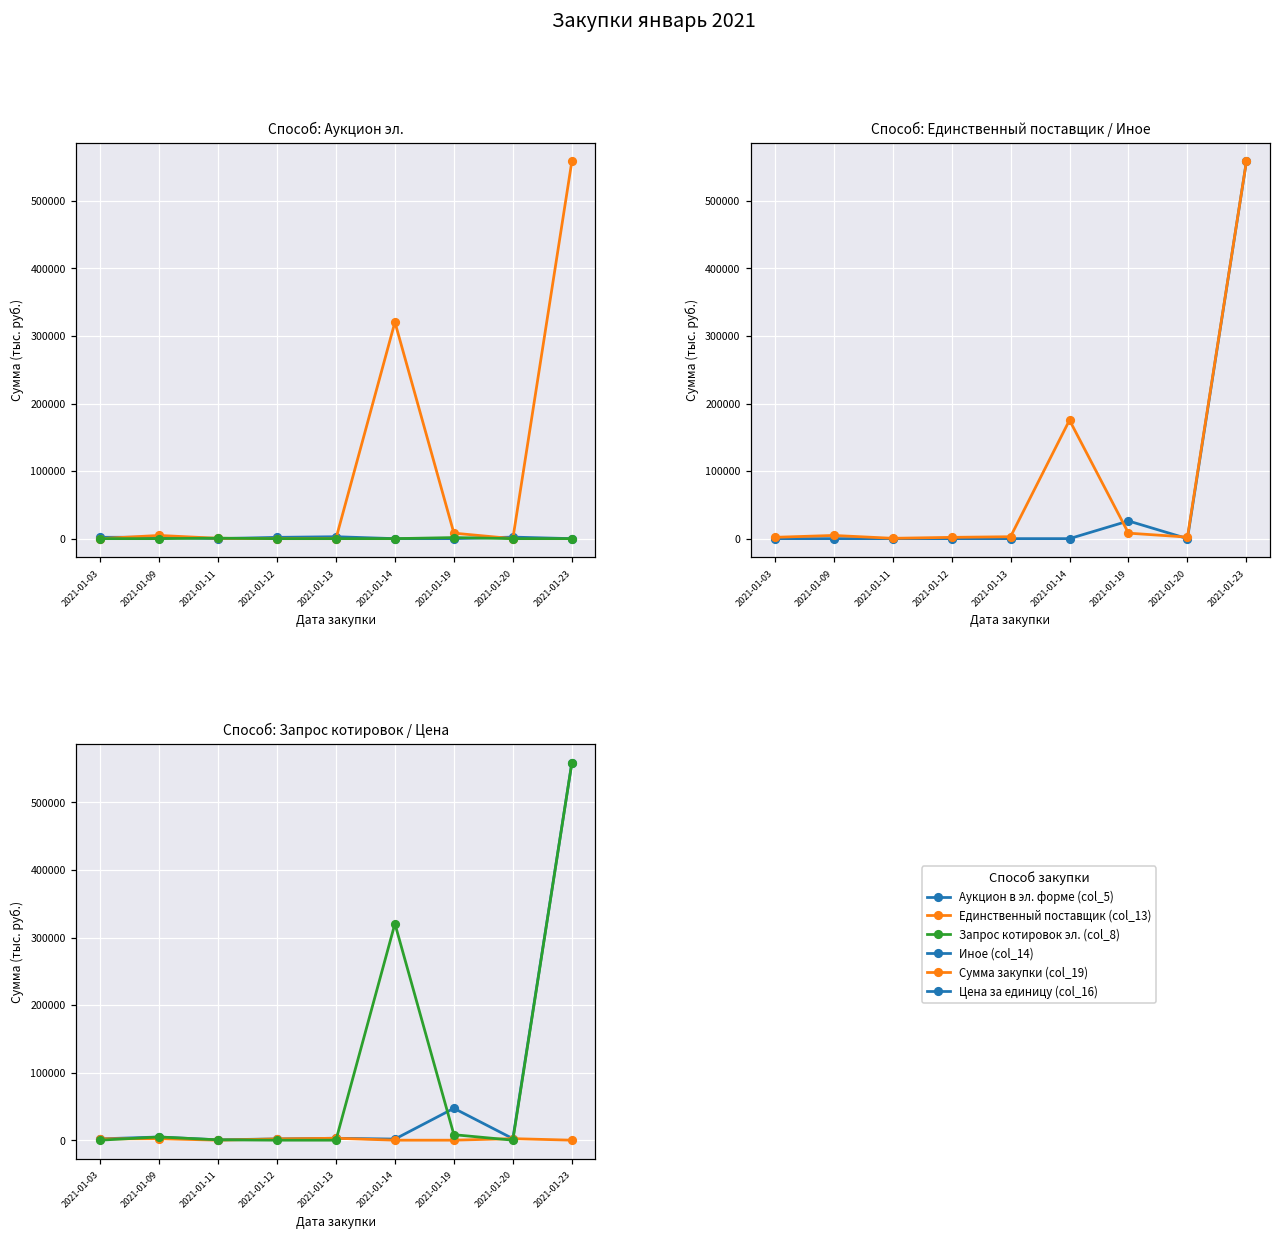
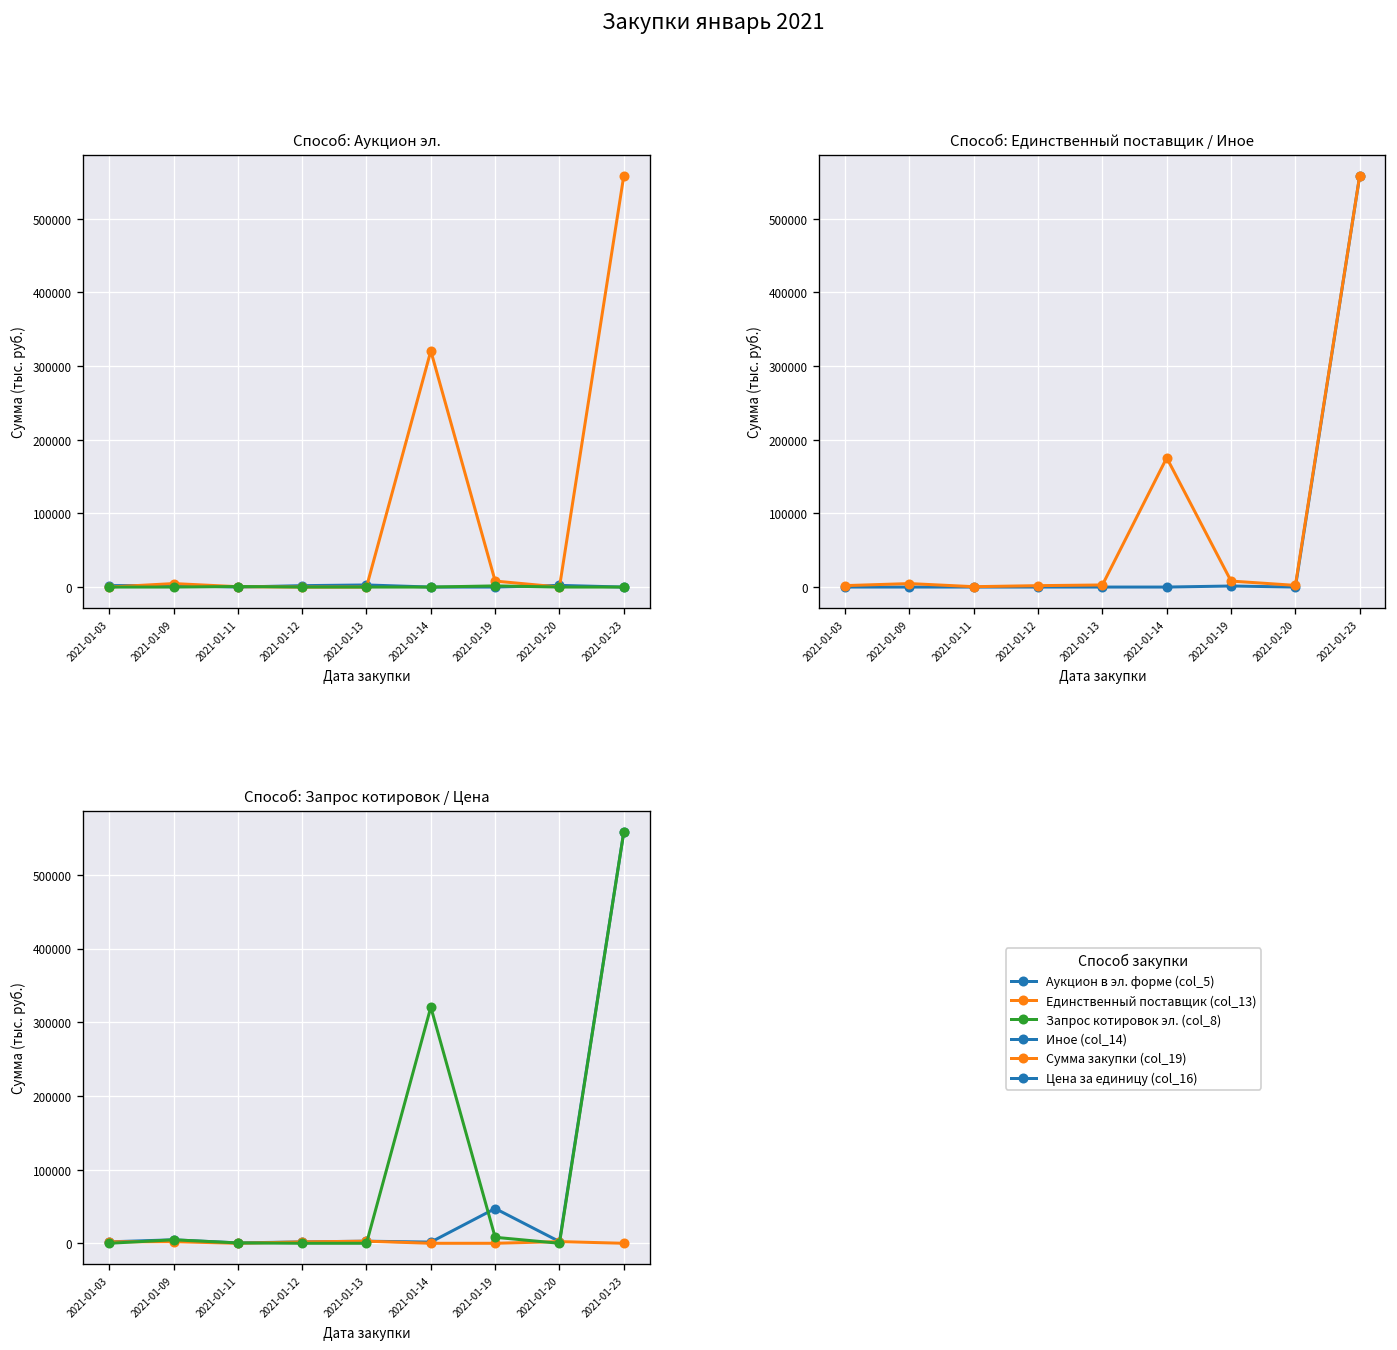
  {
    "Способ: Аукцион эл.": {
      "Единственный поставщик (col_13)": {
        "2021-01-14": 320000,
        "2021-01-19": 10000,
        "2021-01-23": 560000
      }
    },
    "Способ: Единственный поставщик / Иное": {
      "Иное (col_14)": {
        "2021-01-09": 0,
        "2021-01-14": 0,
-       "2021-01-19": 30000
+       "2021-01-19": 0
      },
      "Сумма закупки (col_19)": {
        "2021-01-09": 0,
        "2021-01-14": 180000,
        "2021-01-19": 10000
      }
    },
    "Способ: Запрос котировок / Цена": {
      "Цена за единицу (col_16)": {
        "2021-01-19": 50000
      }
    }
  }
